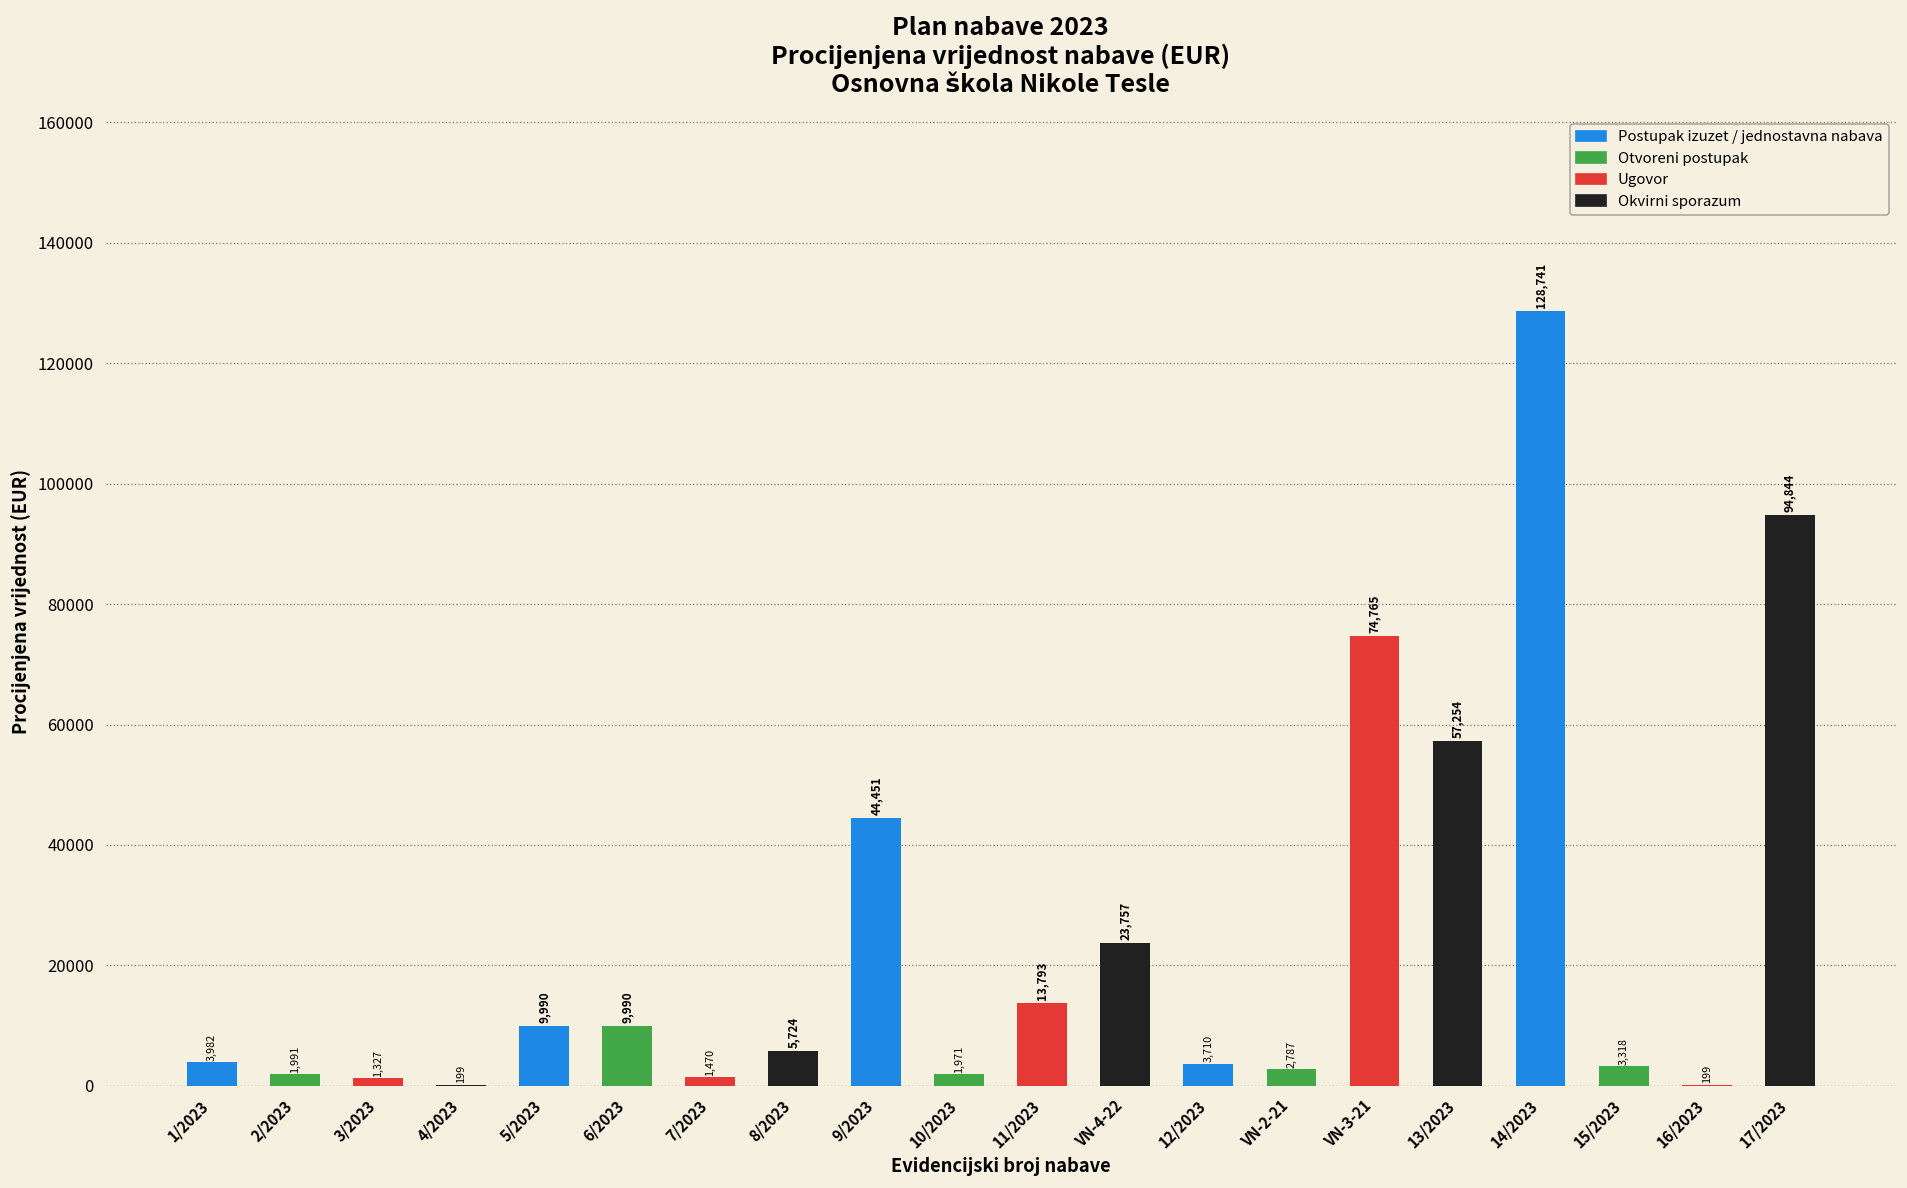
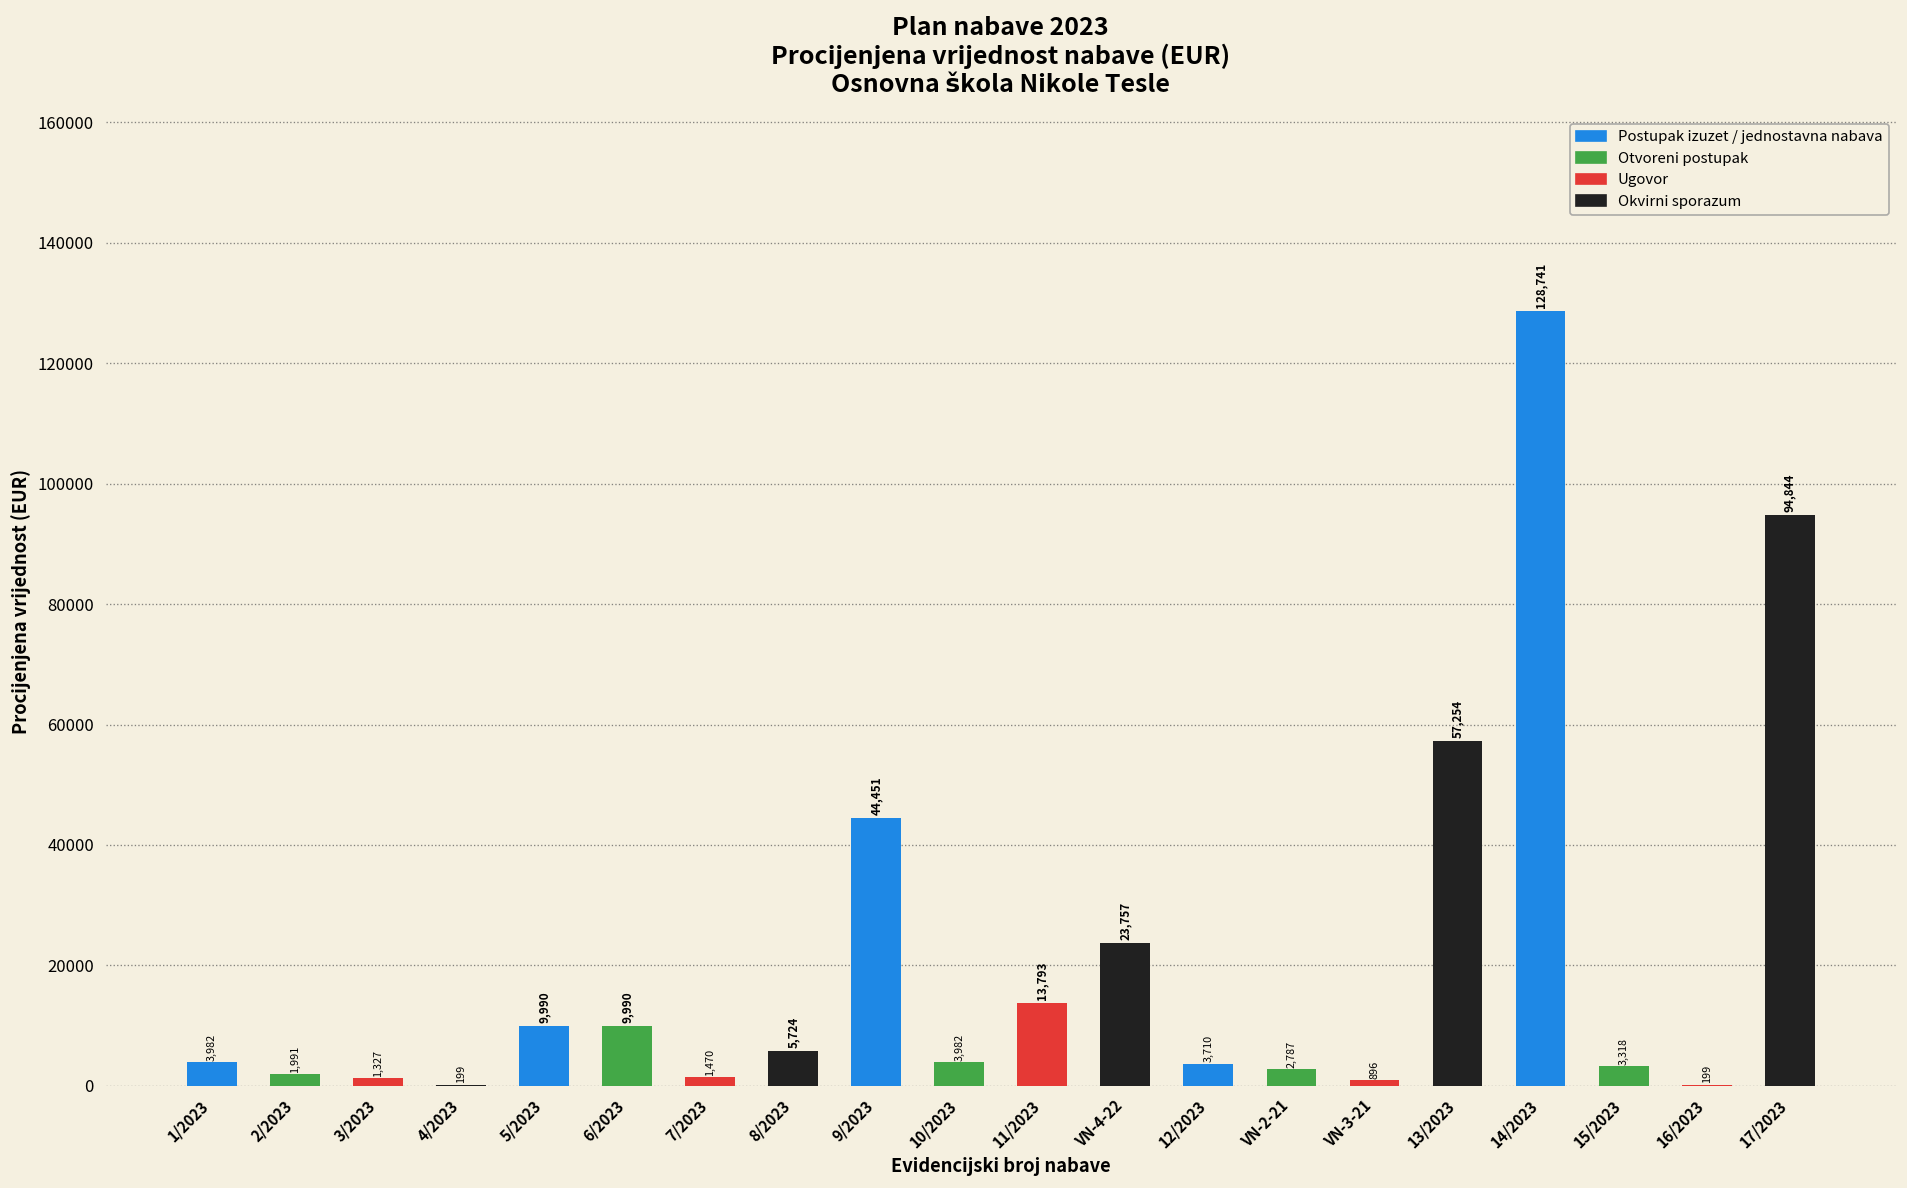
  {
    "1/2023": "3,982",
    "2/2023": "1,991",
    "3/2023": "1,327",
    "4/2023": "199",
    "5/2023": "9,990",
    "6/2023": "9,990",
    "7/2023": "1,470",
    "8/2023": "5,724",
    "9/2023": "44,451",
-   "10/2023": "1,971",
+   "10/2023": "3,982",
    "11/2023": "13,793",
    "VN-4-22": "23,757",
    "12/2023": "3,710",
    "VN-2-21": "2,787",
-   "VN-3-21": "74,765",
+   "VN-3-21": "896",
    "13/2023": "57,254",
    "14/2023": "128,741",
    "15/2023": "3,318",
    "16/2023": "199",
    "17/2023": "94,844"
  }
